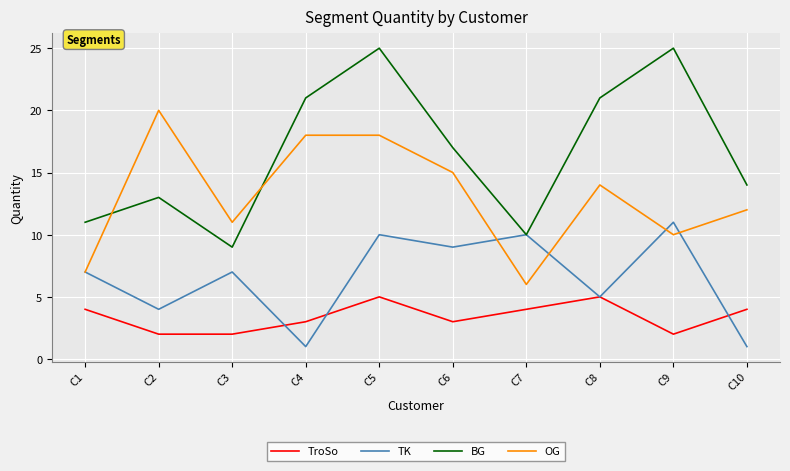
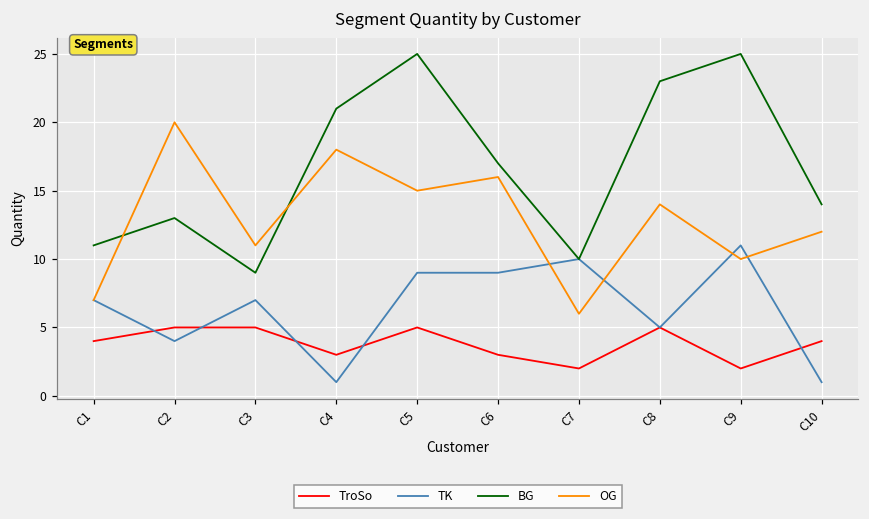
  {
    "TroSo": {
      "C1": 4,
-     "C2": 2,
-     "C3": 2,
+     "C2": 5,
+     "C3": 5,
      "C4": 3,
      "C5": 5,
      "C6": 3,
-     "C7": 4,
+     "C7": 2,
      "C9": 2,
      "C10": 4
    },
    "TK": {
      "C2": 4,
      "C3": 7,
      "C4": 1,
-     "C5": 10,
+     "C5": 9,
      "C6": 9,
      "C9": 11,
      "C10": 1
    },
    "BG": {
      "C1": 11,
      "C2": 13,
      "C3": 9,
      "C4": 21,
      "C5": 25,
      "C6": 17,
-     "C8": 21,
+     "C8": 23,
      "C9": 25,
      "C10": 14
    },
    "OG": {
      "C2": 20,
      "C3": 11,
      "C4": 18,
-     "C5": 18,
-     "C6": 15,
+     "C5": 15,
+     "C6": 16,
      "C7": 6,
      "C8": 14,
      "C9": 10,
      "C10": 12
    }
  }
